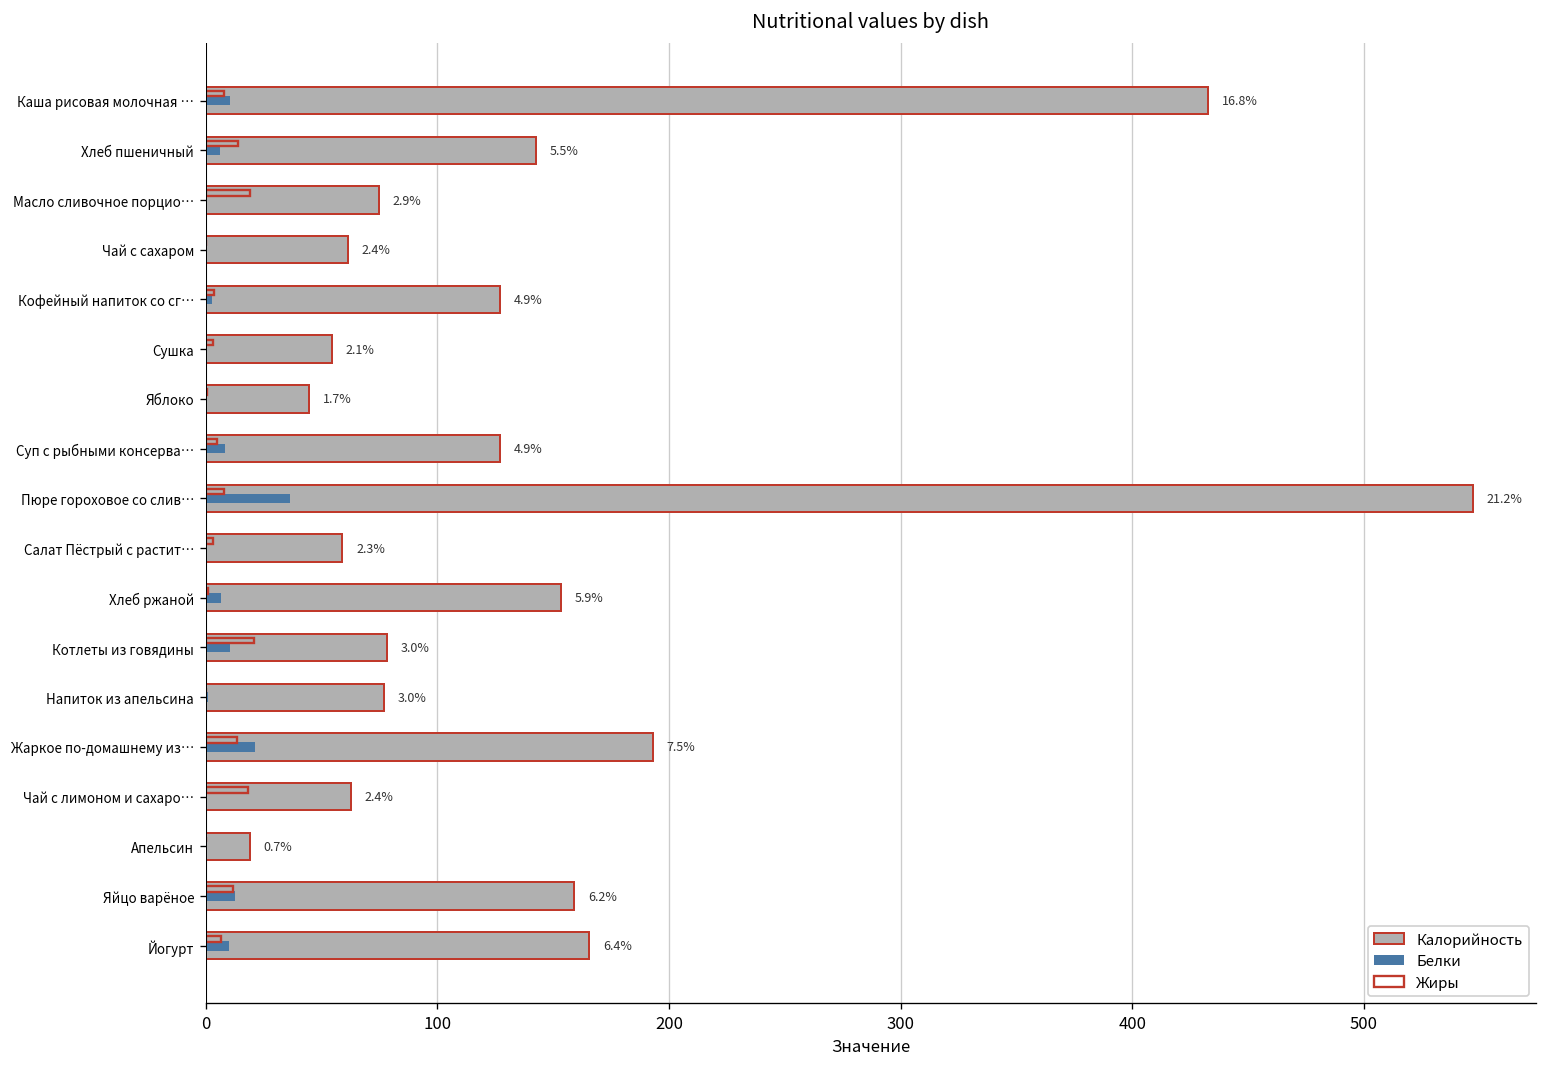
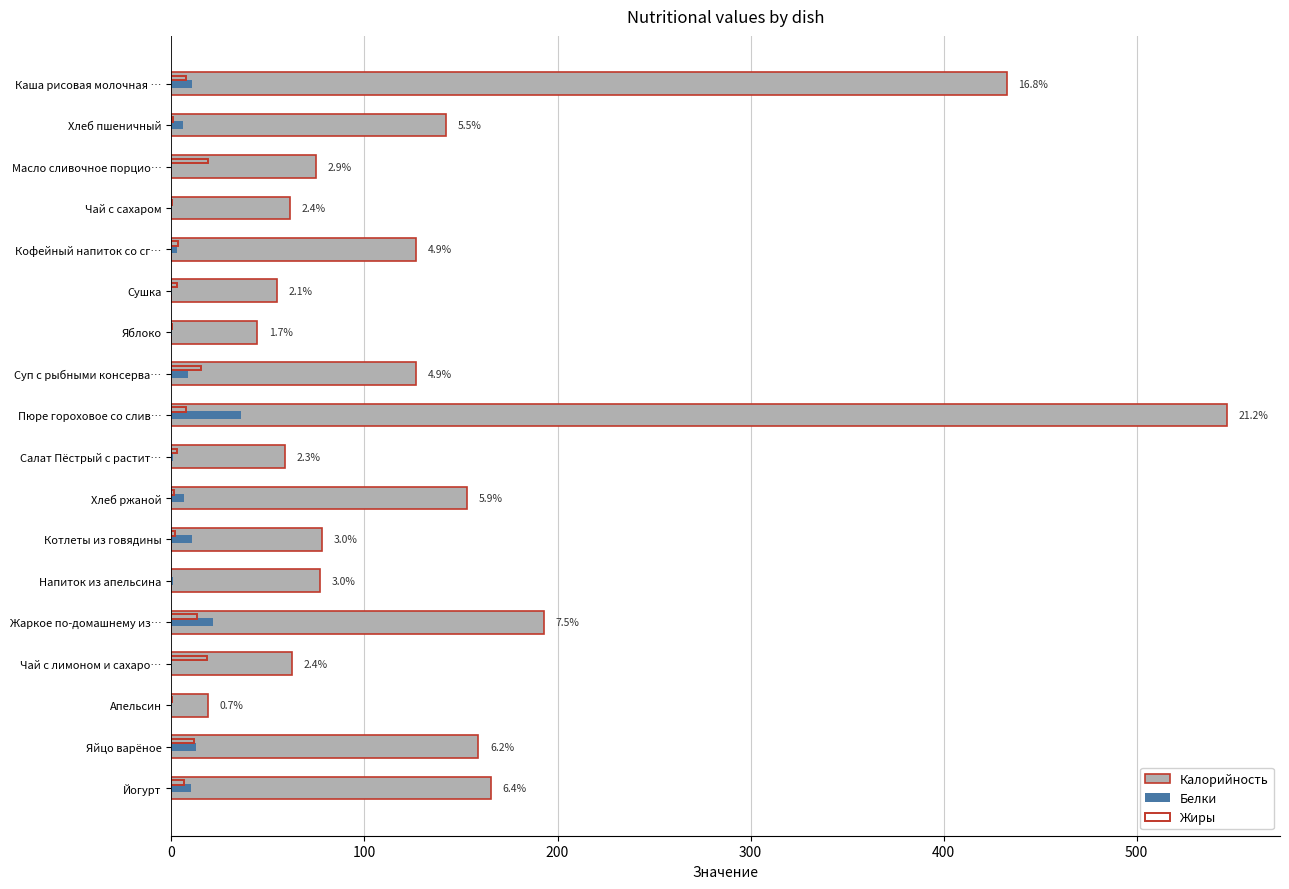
  {
    "Жиры": {
-     "Хлеб пшеничный": 14,
-     "Суп с рыбными консерва…": 5,
-     "Котлеты из говядины": 21,
+     "Хлеб пшеничный": 1,
+     "Суп с рыбными консерва…": 15,
+     "Котлеты из говядины": 2,
      "Напиток из апельсина": 0
    }
  }
